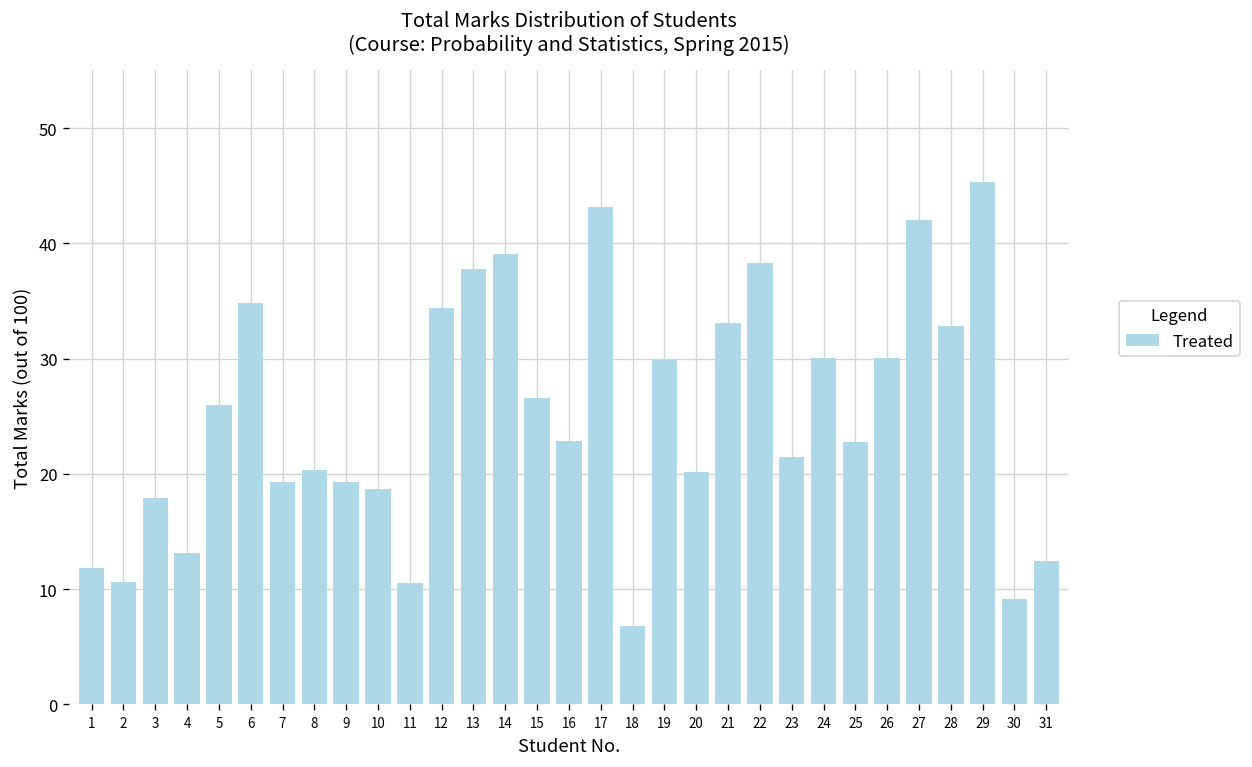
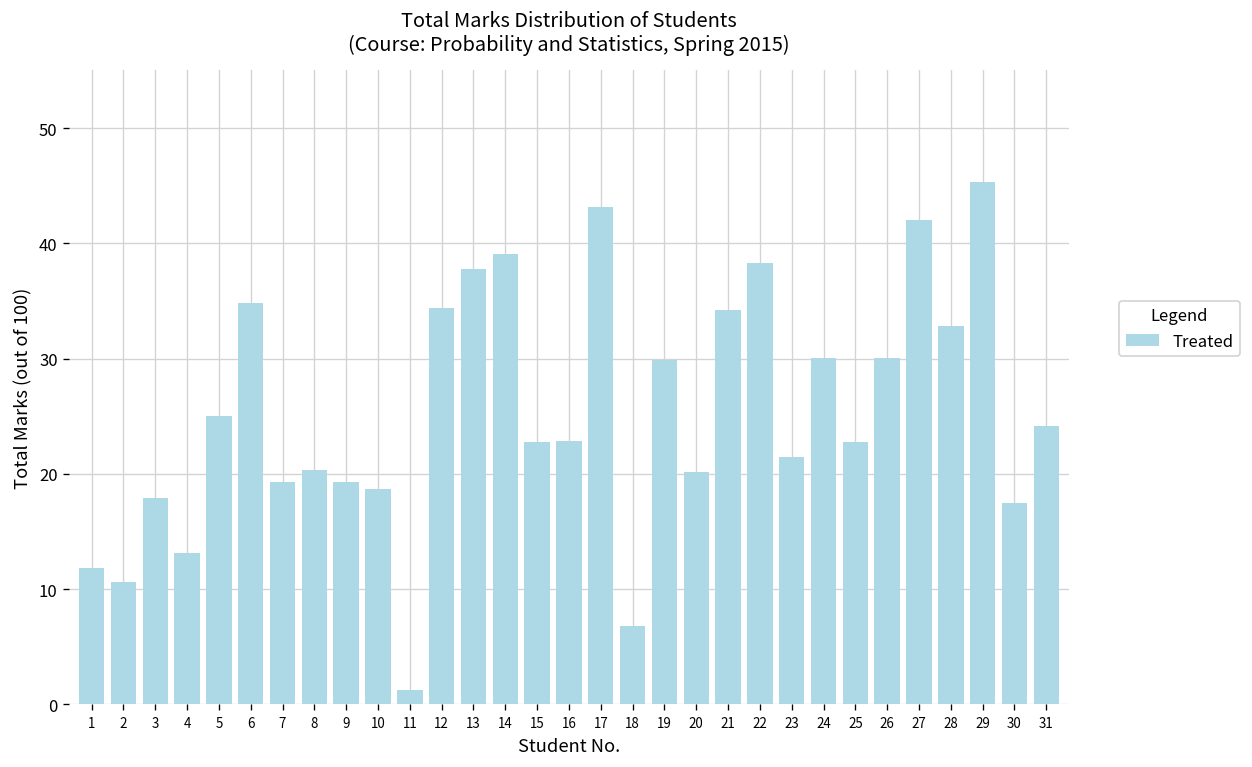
  {
    "1": 12,
    "2": 11,
    "3": 18,
    "4": 13,
-   "5": 26,
+   "5": 25,
    "6": 35,
    "7": 19,
    "8": 20,
    "9": 19,
    "10": 19,
-   "11": 11,
+   "11": 1,
    "12": 34,
    "13": 38,
    "14": 39,
-   "15": 27,
+   "15": 23,
    "16": 23,
    "17": 43,
    "18": 7,
    "19": 30,
    "20": 20,
-   "21": 33,
+   "21": 34,
    "22": 38,
    "23": 21,
    "24": 30,
    "25": 23,
    "26": 30,
    "27": 42,
    "28": 33,
    "29": 45,
-   "30": 9,
-   "31": 12
+   "30": 17,
+   "31": 24
  }
